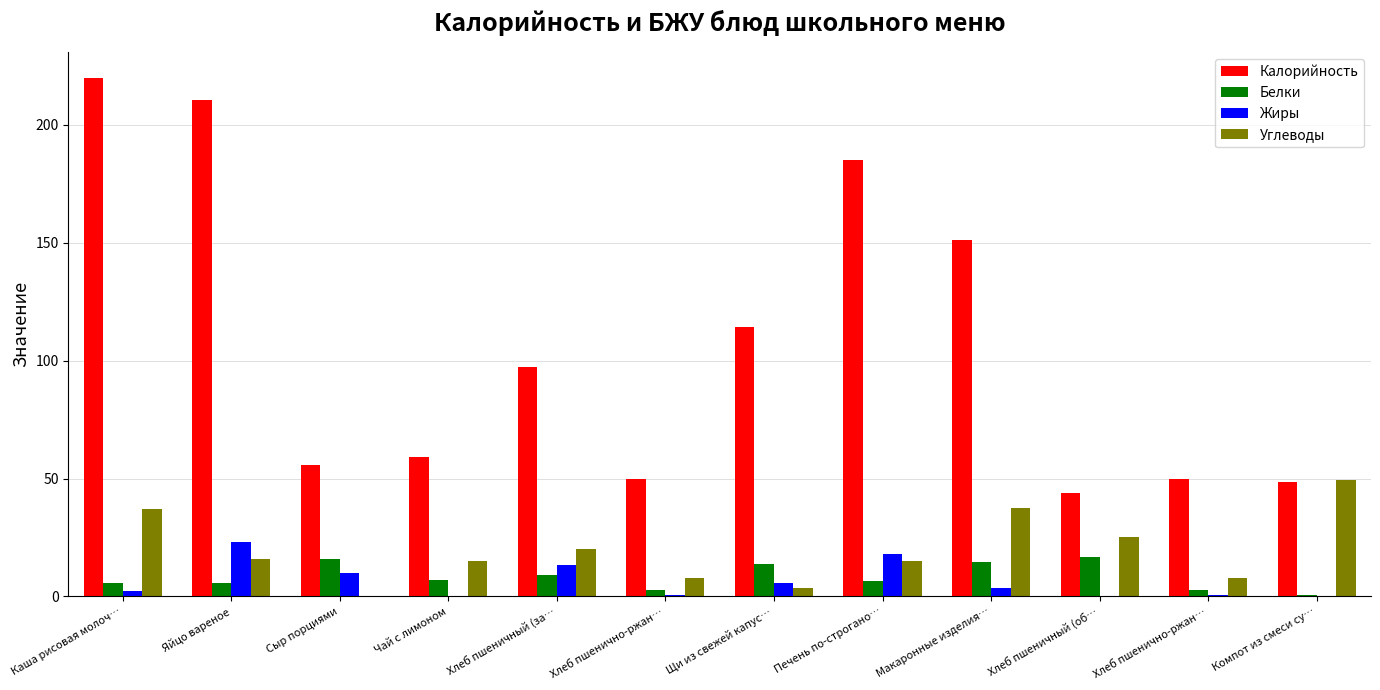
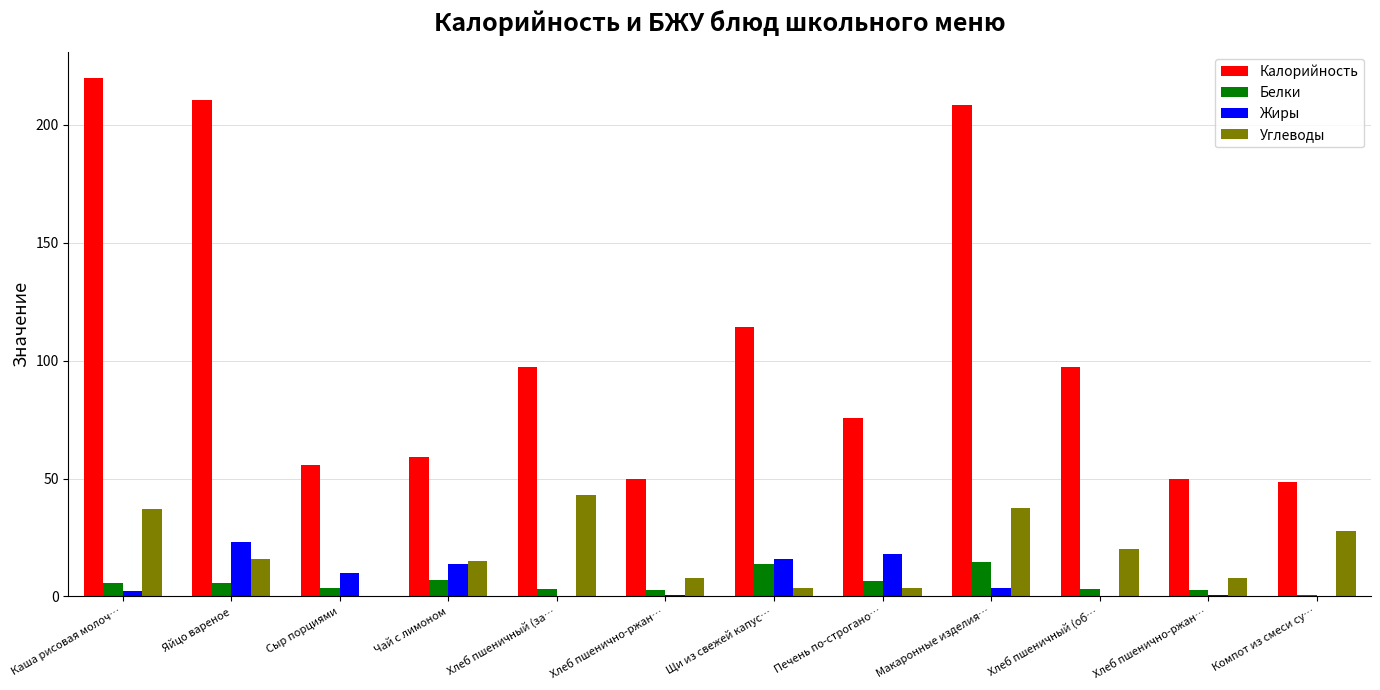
  {
    "Калорийность": {
      "Каша рисовая молоч…": 220,
      "Яйцо вареное": 211,
      "Сыр порциями": 56,
      "Чай с лимоном": 59,
      "Хлеб пшеничный (за…": 97,
      "Щи из свежей капус…": 114,
-     "Печень по-строгано…": 185,
-     "Макаронные изделия…": 151,
-     "Хлеб пшеничный (об…": 44,
+     "Печень по-строгано…": 76,
+     "Макаронные изделия…": 208,
+     "Хлеб пшеничный (об…": 97,
      "Компот из смеси су…": 48
    },
    "Белки": {
      "Каша рисовая молоч…": 6,
      "Яйцо вареное": 6,
-     "Сыр порциями": 16,
+     "Сыр порциями": 4,
      "Чай с лимоном": 7,
-     "Хлеб пшеничный (за…": 9,
+     "Хлеб пшеничный (за…": 3,
      "Щи из свежей капус…": 14,
      "Печень по-строгано…": 7,
      "Макаронные изделия…": 15,
-     "Хлеб пшеничный (об…": 17
+     "Хлеб пшеничный (об…": 3
    },
    "Жиры": {
      "Каша рисовая молоч…": 2,
      "Яйцо вареное": 23,
      "Сыр порциями": 10,
-     "Чай с лимоном": 0,
-     "Хлеб пшеничный (за…": 13,
-     "Щи из свежей капус…": 6,
+     "Чай с лимоном": 14,
+     "Хлеб пшеничный (за…": 0,
+     "Щи из свежей капус…": 16,
      "Печень по-строгано…": 18,
      "Макаронные изделия…": 3,
      "Компот из смеси су…": 0
    },
    "Углеводы": {
      "Каша рисовая молоч…": 37,
      "Яйцо вареное": 16,
      "Сыр порциями": 0,
      "Чай с лимоном": 15,
-     "Хлеб пшеничный (за…": 20,
+     "Хлеб пшеничный (за…": 43,
      "Щи из свежей капус…": 4,
-     "Печень по-строгано…": 15,
+     "Печень по-строгано…": 4,
      "Макаронные изделия…": 38,
-     "Хлеб пшеничный (об…": 25,
-     "Компот из смеси су…": 49
+     "Хлеб пшеничный (об…": 20,
+     "Компот из смеси су…": 28
    }
  }
